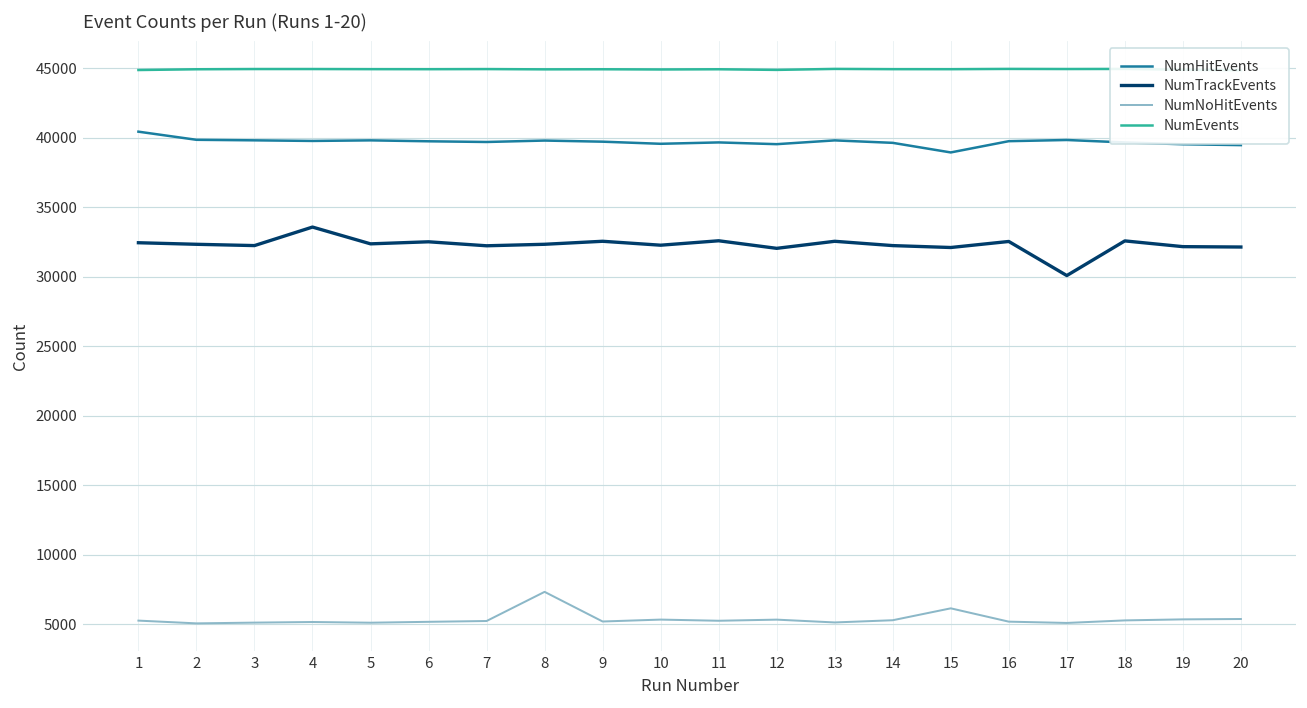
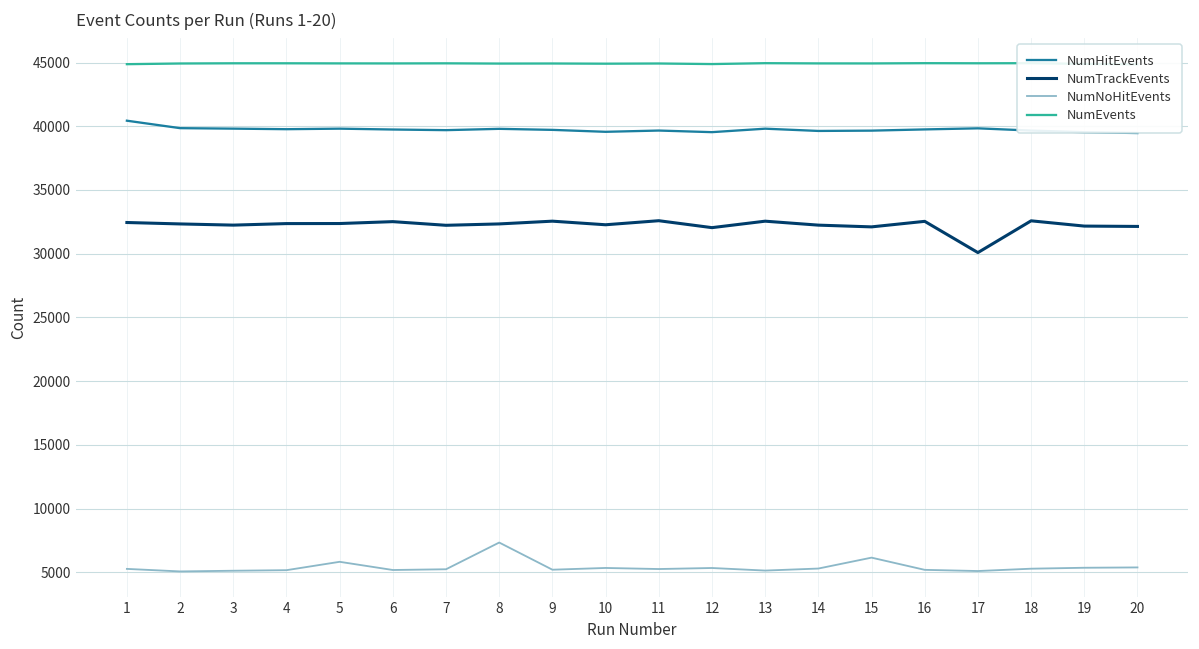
  {
    "NumHitEvents": {
      "1": 40400,
      "2": 39900,
      "3": 39800,
      "4": 39800,
      "5": 39800,
      "6": 39700,
      "7": 39700,
      "8": 39800,
      "9": 39700,
      "10": 39600,
      "11": 39700,
      "12": 39500,
      "13": 39800,
      "14": 39600,
-     "15": 38900,
+     "15": 39700,
      "16": 39800,
      "17": 39800
    },
    "NumTrackEvents": {
      "1": 32400,
      "2": 32300,
      "3": 32200,
-     "4": 33600,
+     "4": 32400,
      "5": 32400,
      "6": 32500,
      "7": 32200,
      "8": 32300,
      "9": 32600,
      "10": 32300,
      "11": 32600,
      "12": 32000,
      "13": 32600,
      "14": 32200,
      "15": 32100,
      "16": 32500,
      "17": 30100,
      "18": 32600,
      "19": 32200,
      "20": 32100
    },
    "NumNoHitEvents": {
      "1": 5300,
      "2": 5100,
      "3": 5100,
      "4": 5200,
-     "5": 5100,
+     "5": 5800,
      "6": 5200,
      "7": 5200,
      "8": 7300,
      "9": 5200,
      "10": 5300,
      "11": 5300,
      "12": 5300,
      "13": 5100,
      "14": 5300,
      "15": 6200,
      "16": 5200,
      "17": 5100,
      "18": 5300,
      "19": 5400,
      "20": 5400
    },
    "NumEvents": {
      "1": 44900,
      "2": 44900,
      "3": 44900,
      "4": 44900,
      "5": 44900,
      "6": 44900,
      "7": 44900,
      "8": 44900,
      "9": 44900,
      "10": 44900,
      "11": 44900,
      "12": 44900,
      "13": 45000,
      "14": 44900,
      "15": 44900,
      "16": 45000,
      "17": 44900
    }
  }
